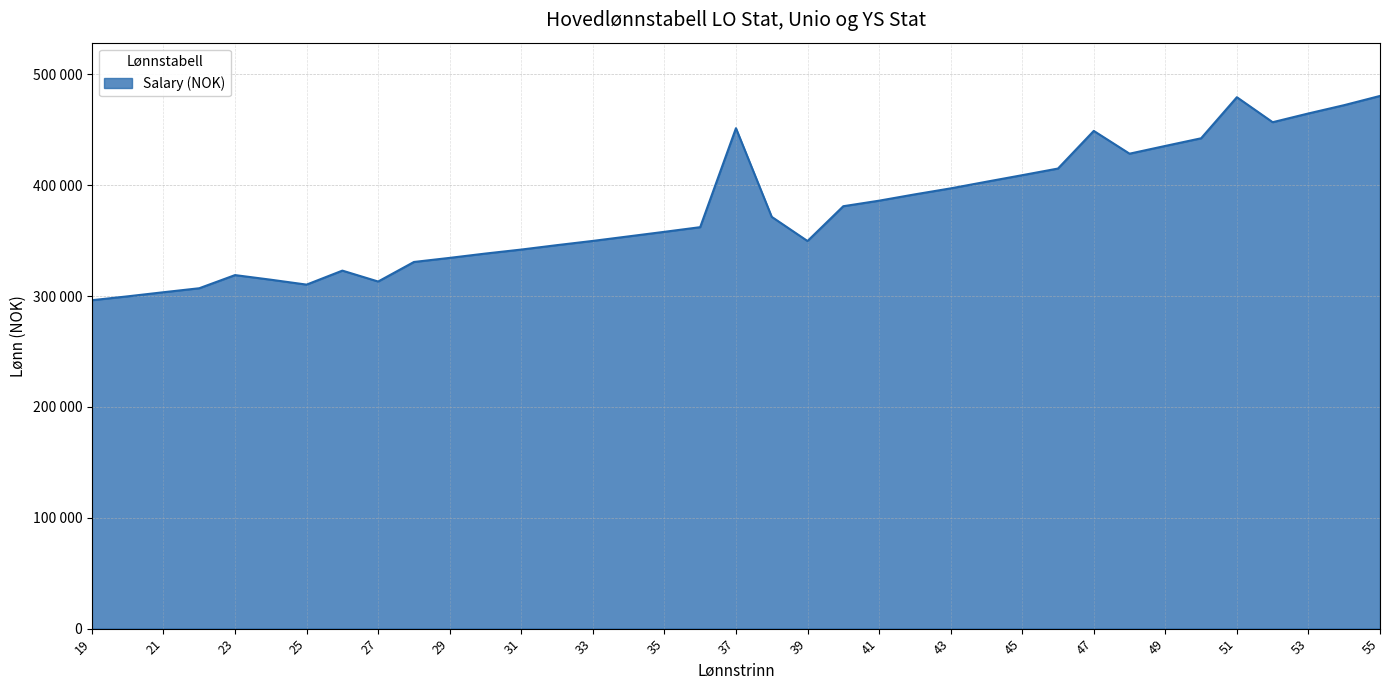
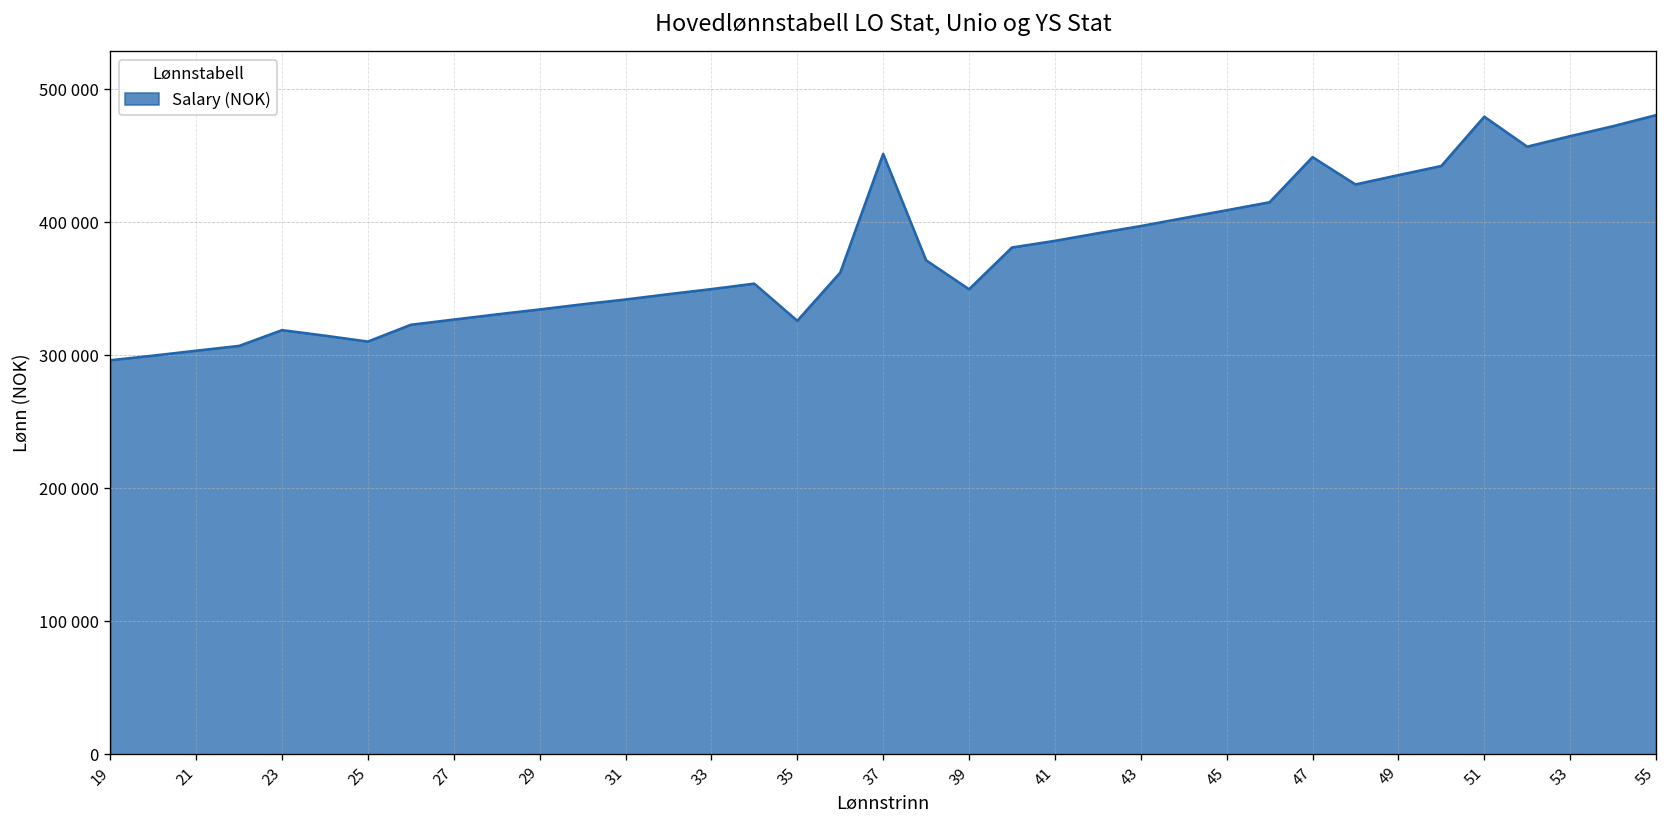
  {
    "19": 296000,
    "21": 304000,
    "23": 319000,
    "25": 310000,
-   "27": 313000,
+   "27": 327000,
    "29": 335000,
    "31": 342000,
    "33": 350000,
-   "35": 358000,
+   "35": 326000,
    "37": 451000,
    "39": 350000,
    "41": 386000,
    "43": 397000,
    "45": 409000,
    "47": 449000,
    "49": 436000,
    "51": 479000,
    "53": 465000,
    "55": 481000
  }
